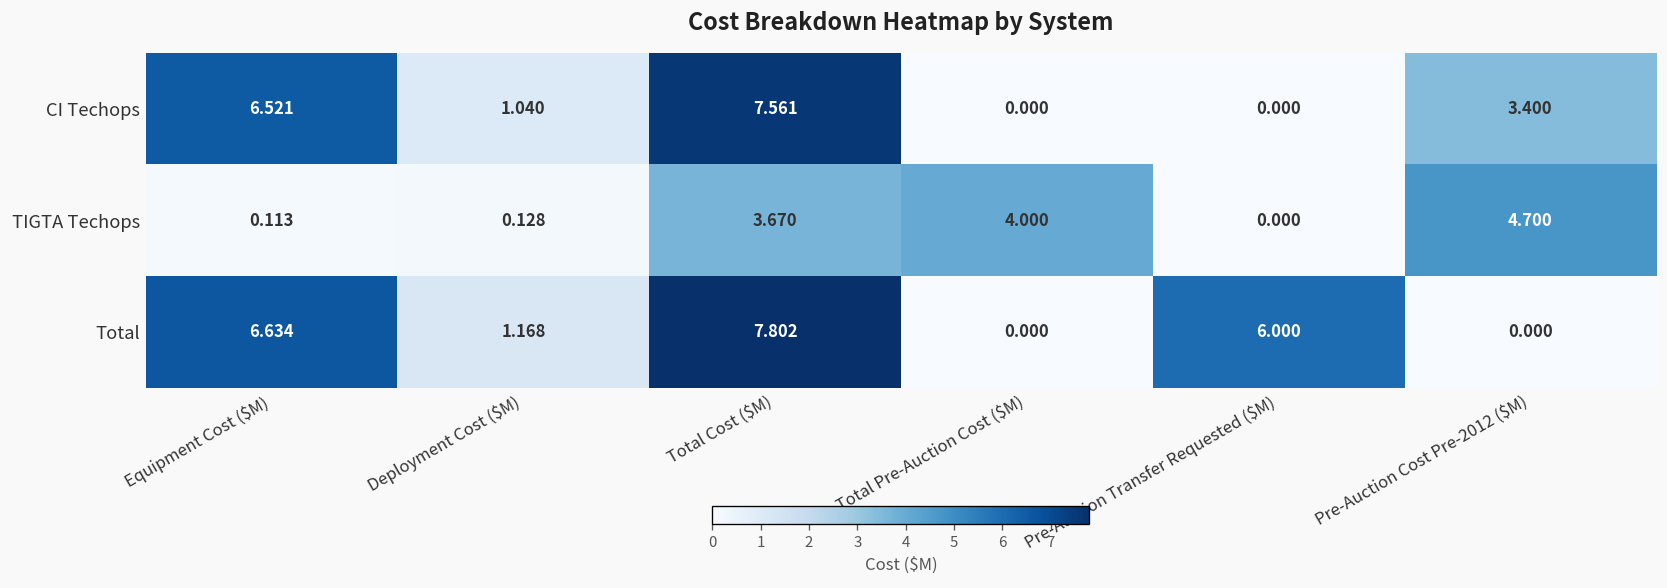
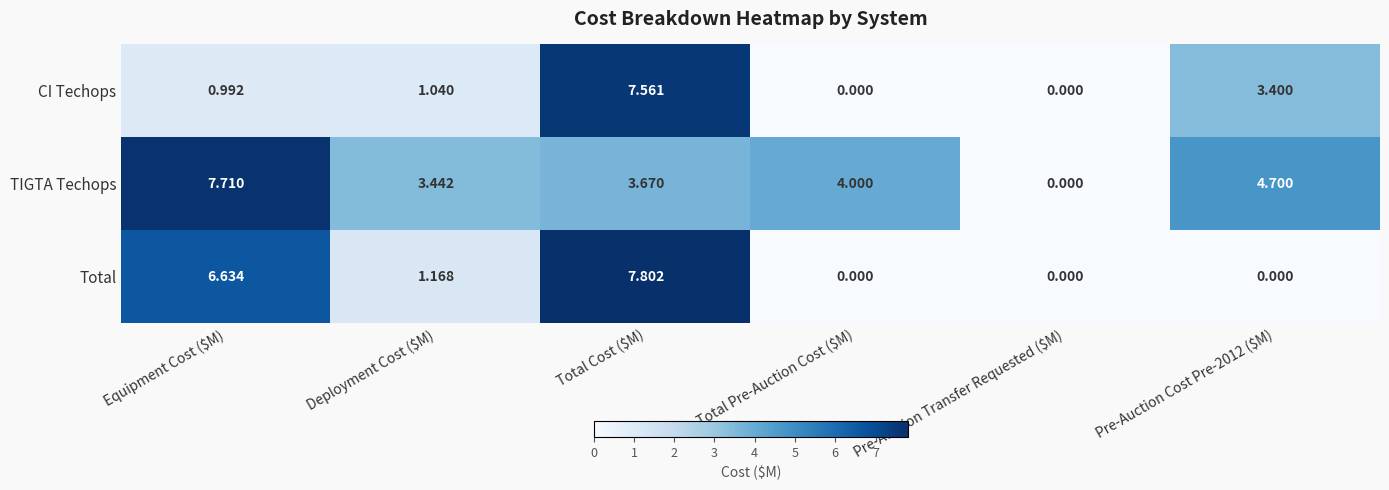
  {
    "CI Techops": {
-     "Equipment Cost ($M)": 6.521,
+     "Equipment Cost ($M)": 0.992,
      "Deployment Cost ($M)": 1.040,
      "Total Cost ($M)": 7.561,
      "Total Pre-Auction Cost ($M)": 0.000,
      "Pre-Auction Transfer Requested ($M)": 0.000,
      "Pre-Auction Cost Pre-2012 ($M)": 3.400
    },
    "TIGTA Techops": {
-     "Equipment Cost ($M)": 0.113,
-     "Deployment Cost ($M)": 0.128,
+     "Equipment Cost ($M)": 7.710,
+     "Deployment Cost ($M)": 3.442,
      "Total Cost ($M)": 3.670,
      "Total Pre-Auction Cost ($M)": 4.000,
      "Pre-Auction Transfer Requested ($M)": 0.000,
      "Pre-Auction Cost Pre-2012 ($M)": 4.700
    },
    "Total": {
      "Equipment Cost ($M)": 6.634,
      "Deployment Cost ($M)": 1.168,
      "Total Cost ($M)": 7.802,
      "Total Pre-Auction Cost ($M)": 0.000,
-     "Pre-Auction Transfer Requested ($M)": 6.000,
+     "Pre-Auction Transfer Requested ($M)": 0.000,
      "Pre-Auction Cost Pre-2012 ($M)": 0.000
    }
  }
